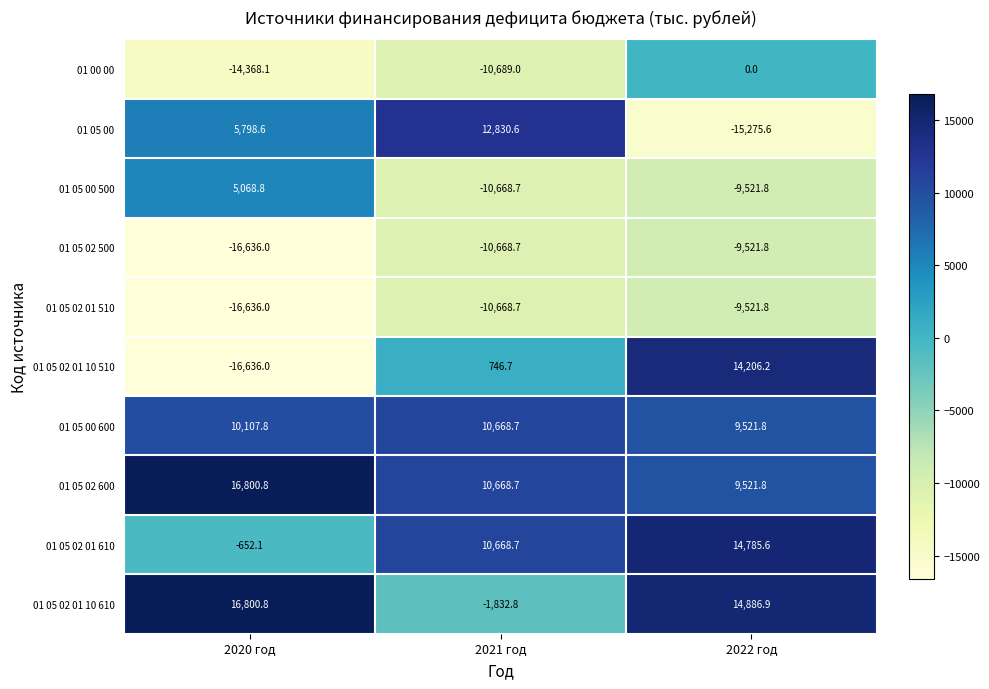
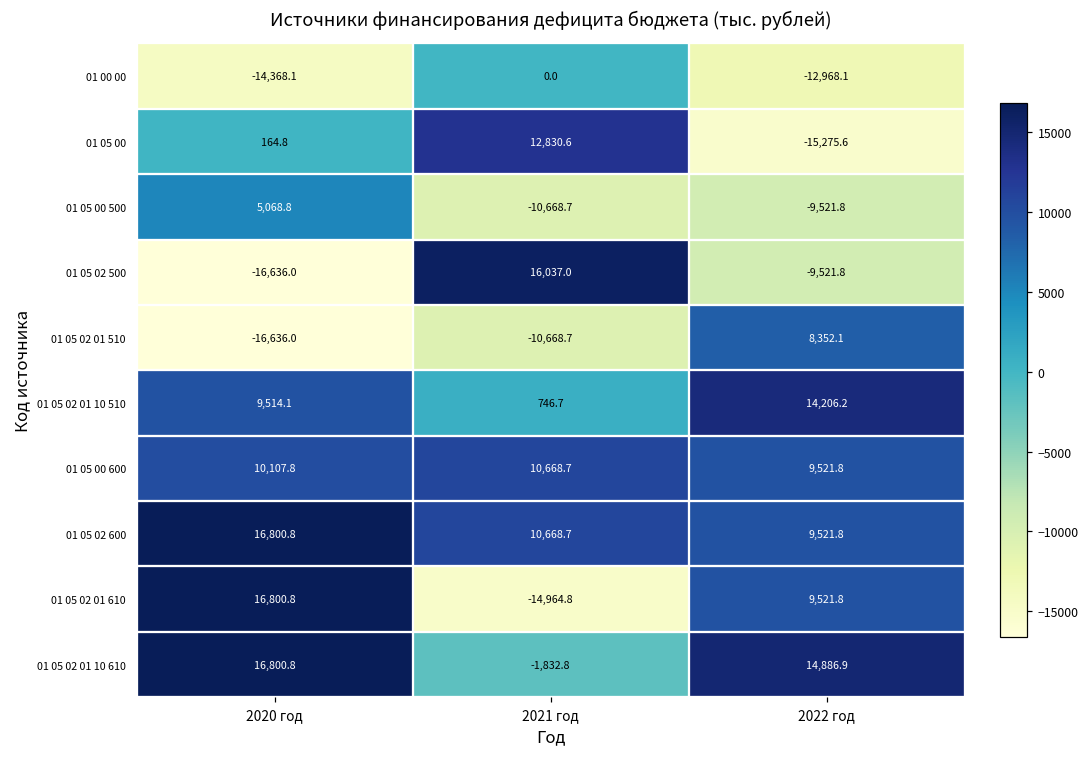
  {
    "01 00 00": {
      "2020 год": "-14,368.1",
-     "2021 год": "-10,689.0",
-     "2022 год": "0.0"
+     "2021 год": "0.0",
+     "2022 год": "-12,968.1"
    },
    "01 05 00": {
-     "2020 год": "5,798.6",
+     "2020 год": "164.8",
      "2021 год": "12,830.6",
      "2022 год": "-15,275.6"
    },
    "01 05 00 500": {
      "2020 год": "5,068.8",
      "2021 год": "-10,668.7",
      "2022 год": "-9,521.8"
    },
    "01 05 02 500": {
      "2020 год": "-16,636.0",
-     "2021 год": "-10,668.7",
+     "2021 год": "16,037.0",
      "2022 год": "-9,521.8"
    },
    "01 05 02 01 510": {
      "2020 год": "-16,636.0",
      "2021 год": "-10,668.7",
-     "2022 год": "-9,521.8"
+     "2022 год": "8,352.1"
    },
    "01 05 02 01 10 510": {
-     "2020 год": "-16,636.0",
+     "2020 год": "9,514.1",
      "2021 год": "746.7",
      "2022 год": "14,206.2"
    },
    "01 05 00 600": {
      "2020 год": "10,107.8",
      "2021 год": "10,668.7",
      "2022 год": "9,521.8"
    },
    "01 05 02 600": {
      "2020 год": "16,800.8",
      "2021 год": "10,668.7",
      "2022 год": "9,521.8"
    },
    "01 05 02 01 610": {
-     "2020 год": "-652.1",
-     "2021 год": "10,668.7",
-     "2022 год": "14,785.6"
+     "2020 год": "16,800.8",
+     "2021 год": "-14,964.8",
+     "2022 год": "9,521.8"
    },
    "01 05 02 01 10 610": {
      "2020 год": "16,800.8",
      "2021 год": "-1,832.8",
      "2022 год": "14,886.9"
    }
  }
